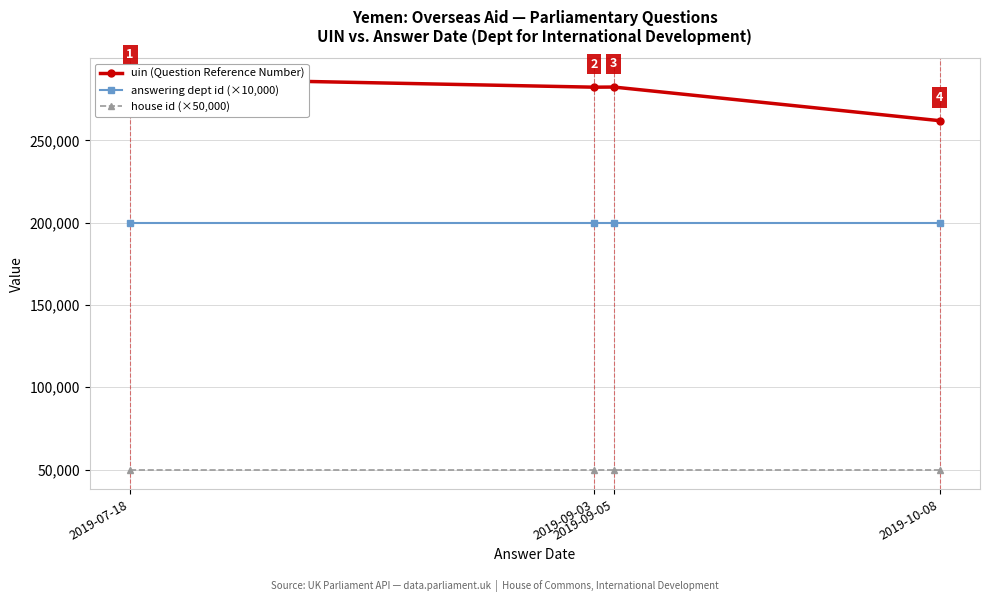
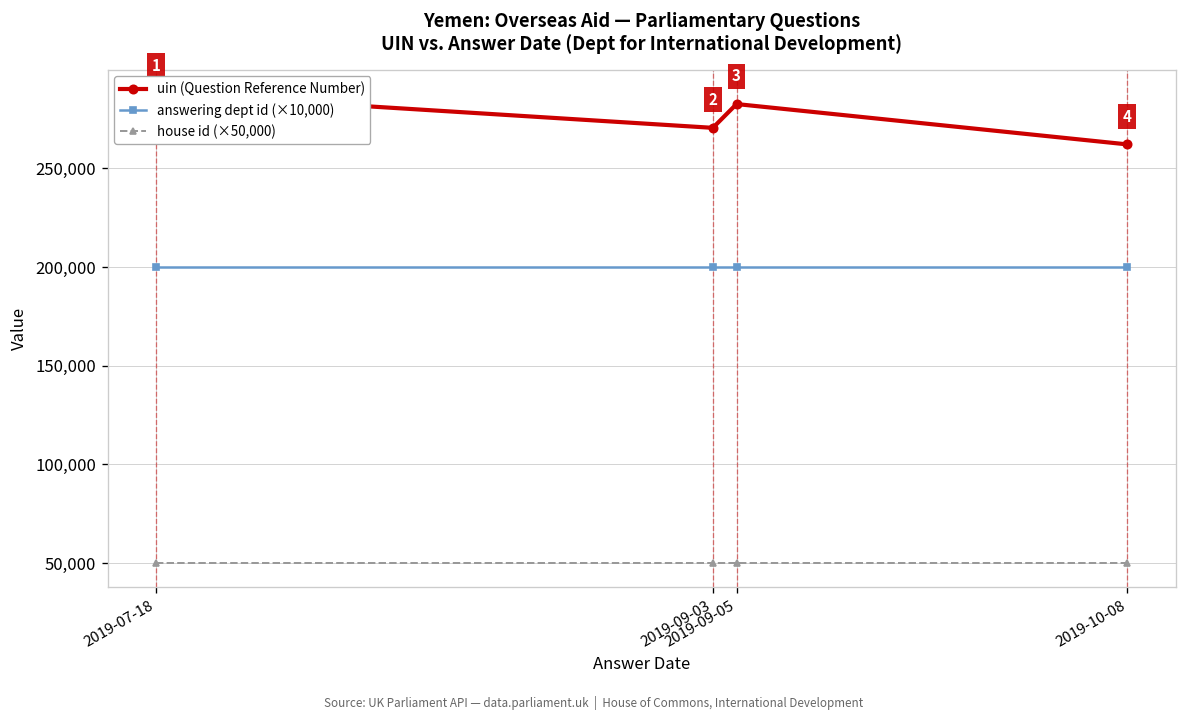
  {
    "uin (Question Reference Number)": {
-     "2019-09-03": "282,000"
+     "2019-09-03": "270,000"
    },
    "answering dept id (×10,000)": {
      "2019-07-18": "200,000",
      "2019-09-03": "200,000",
      "2019-09-05": "200,000",
      "2019-10-08": "200,000"
    },
    "house id (×50,000)": {
      "2019-07-18": "50,000",
      "2019-09-03": "50,000",
      "2019-09-05": "50,000",
      "2019-10-08": "50,000"
    }
  }
